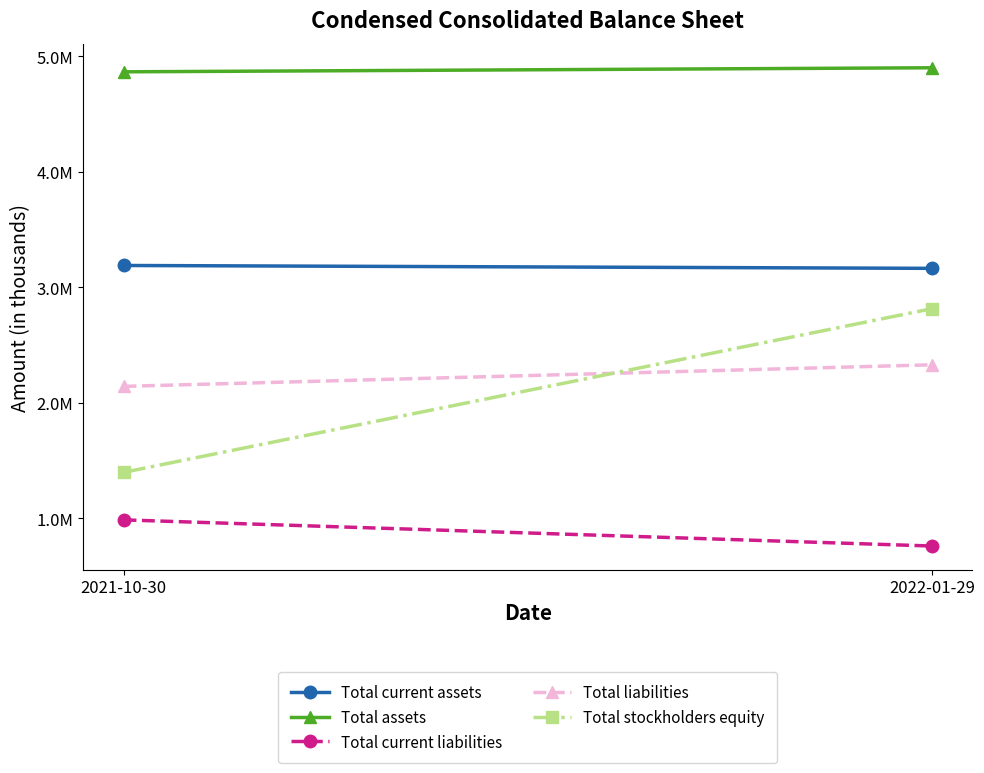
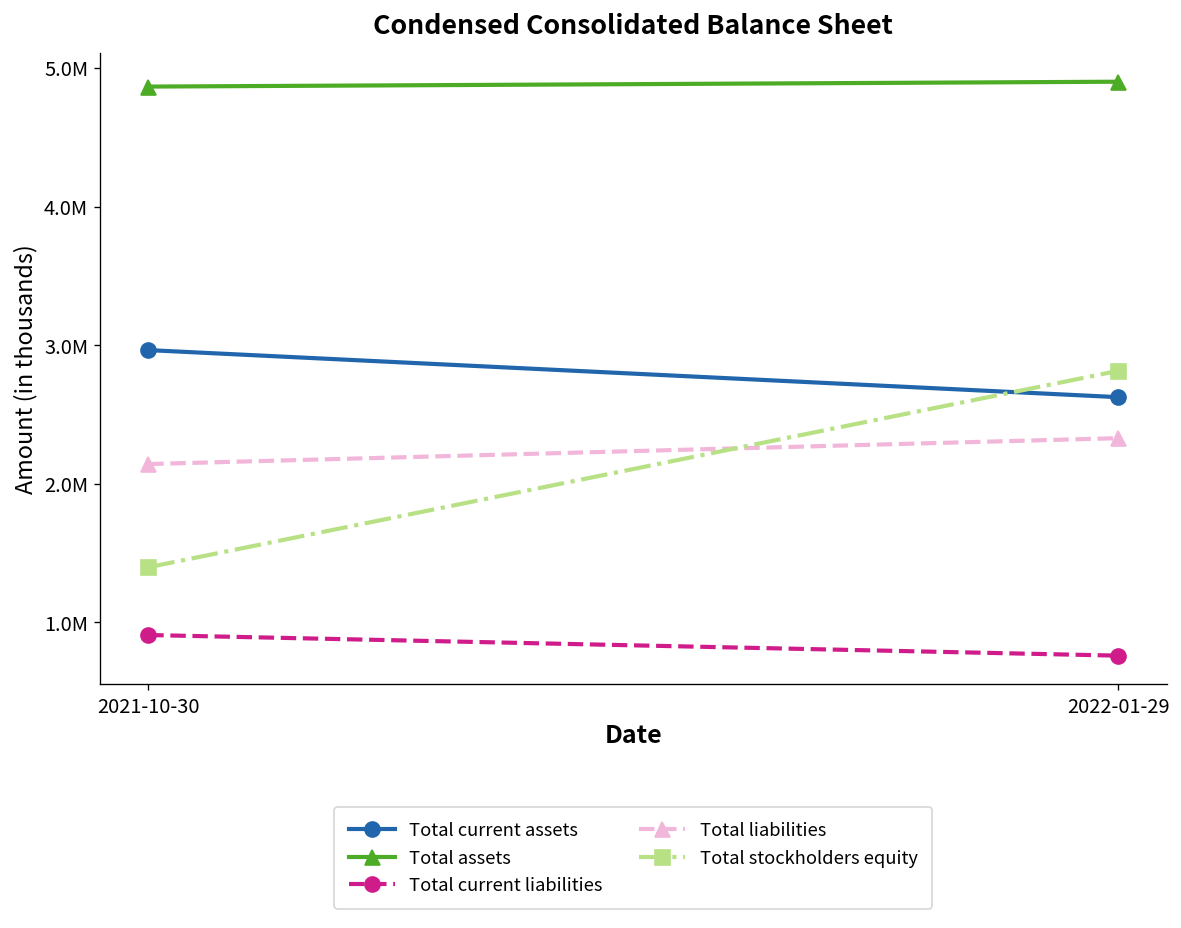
  {
    "Total current assets": {
-     "2021-10-30": 3190000,
-     "2022-01-29": 3160000
+     "2021-10-30": 2960000,
+     "2022-01-29": 2620000
    },
    "Total assets": {
      "2021-10-30": 4870000,
      "2022-01-29": 4900000
    },
    "Total current liabilities": {
-     "2021-10-30": 990000,
+     "2021-10-30": 910000,
      "2022-01-29": 760000
    },
    "Total liabilities": {
      "2021-10-30": 2140000,
      "2022-01-29": 2330000
    },
    "Total stockholders equity": {
      "2021-10-30": 1400000,
      "2022-01-29": 2810000
    }
  }
